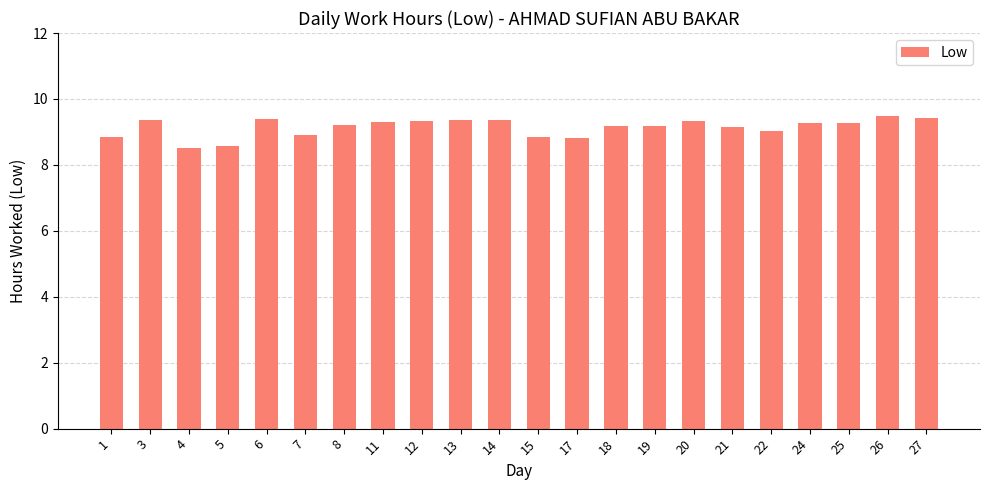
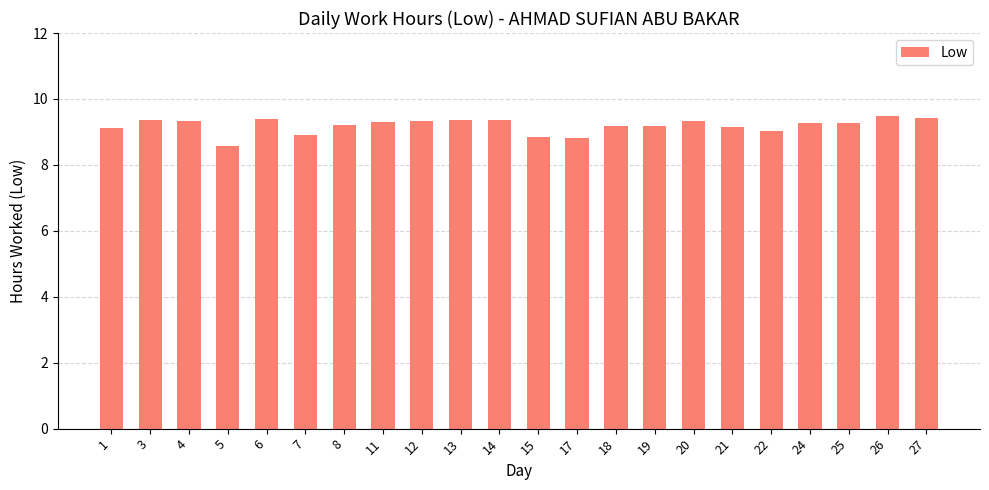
  {
-   "1": 8.9,
+   "1": 9.1,
    "3": 9.4,
-   "4": 8.5,
+   "4": 9.3,
    "5": 8.6,
    "6": 9.4,
    "7": 8.9,
    "8": 9.2,
    "11": 9.3,
    "12": 9.3,
    "13": 9.4,
    "14": 9.4,
    "15": 8.9,
    "17": 8.8,
    "18": 9.2,
    "19": 9.2,
    "20": 9.3,
    "21": 9.2,
    "22": 9.0,
    "24": 9.3,
    "25": 9.3,
    "26": 9.5,
    "27": 9.4
  }
